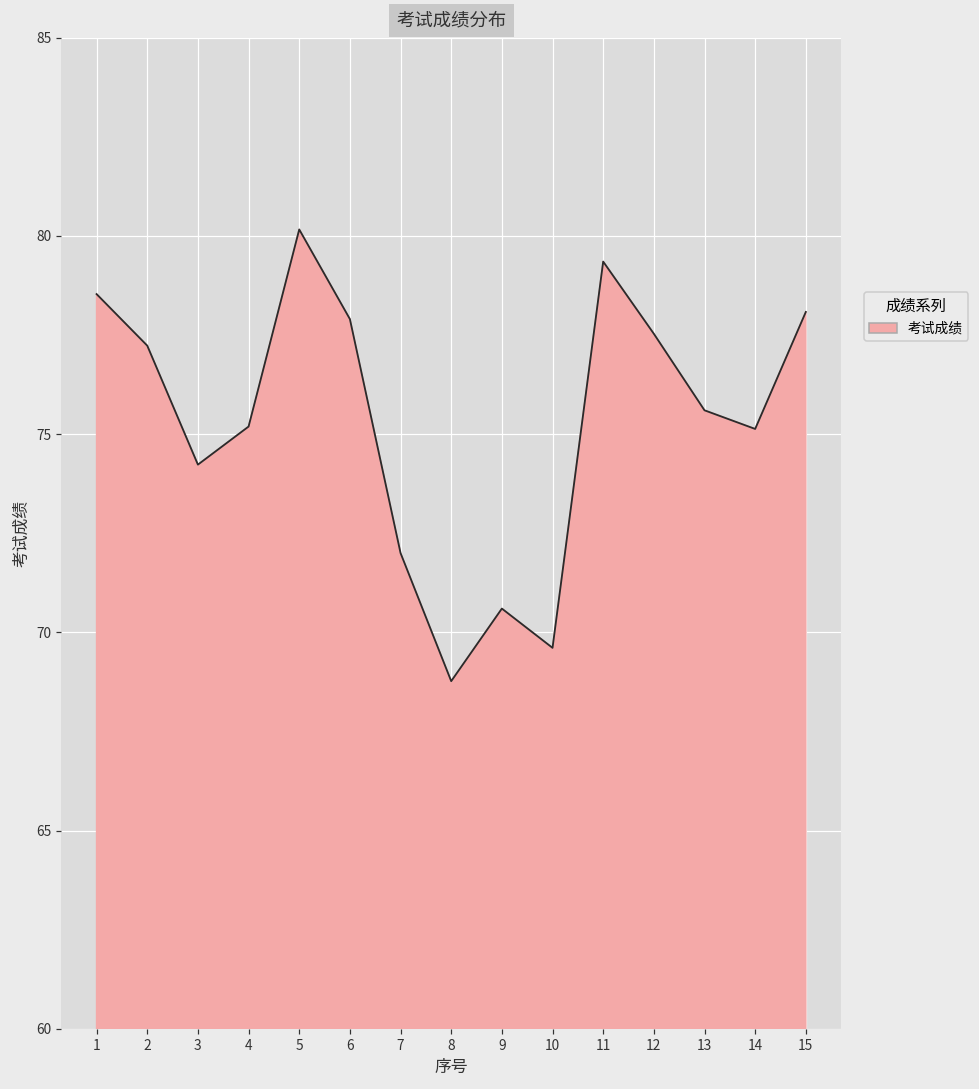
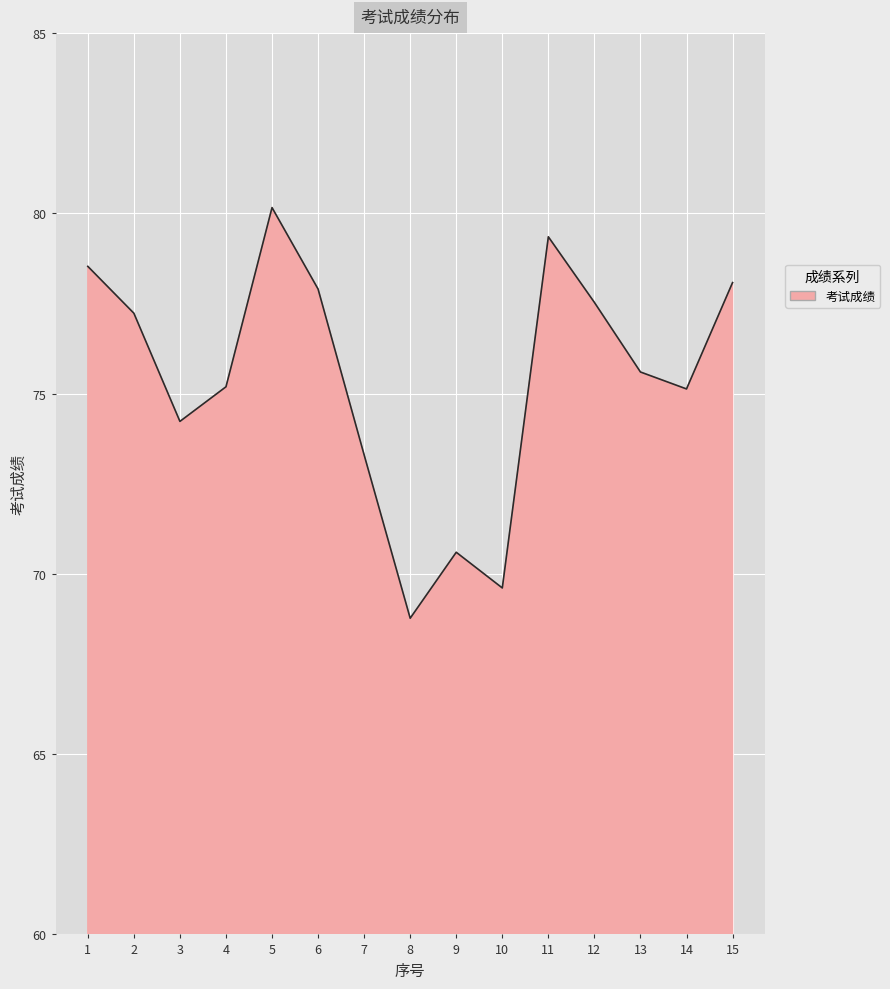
  {
    "1": 78.5,
    "2": 77.2,
    "3": 74.2,
    "4": 75.2,
    "5": 80.2,
    "6": 77.9,
-   "7": 72.0,
+   "7": 73.3,
    "8": 68.8,
    "9": 70.6,
    "10": 69.6,
    "11": 79.4,
    "12": 77.5,
    "13": 75.6,
    "14": 75.1,
    "15": 78.1
  }
